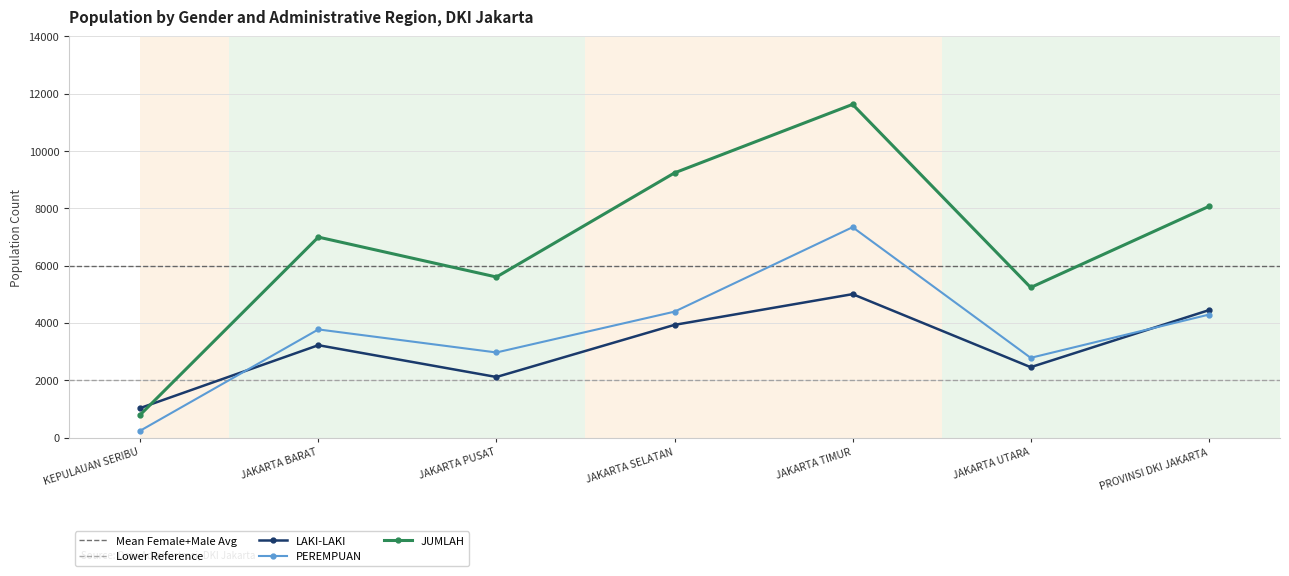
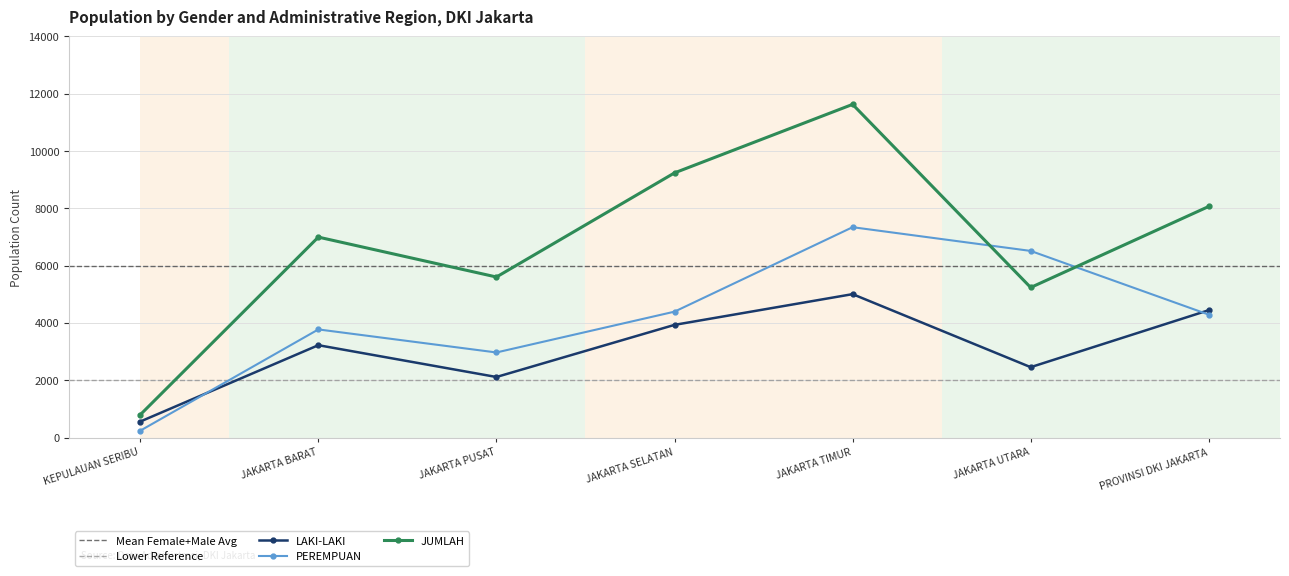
  {
    "LAKI-LAKI": {
-     "KEPULAUAN SERIBU": 1000,
+     "KEPULAUAN SERIBU": 600,
      "JAKARTA BARAT": 3200,
      "JAKARTA PUSAT": 2100,
      "JAKARTA SELATAN": 3900,
      "JAKARTA TIMUR": 5000,
      "JAKARTA UTARA": 2500,
      "PROVINSI DKI JAKARTA": 4400
    },
    "PEREMPUAN": {
      "KEPULAUAN SERIBU": 200,
      "JAKARTA BARAT": 3800,
      "JAKARTA PUSAT": 3000,
      "JAKARTA SELATAN": 4400,
      "JAKARTA TIMUR": 7300,
-     "JAKARTA UTARA": 2800,
+     "JAKARTA UTARA": 6500,
      "PROVINSI DKI JAKARTA": 4300
    },
    "JUMLAH": {
      "KEPULAUAN SERIBU": 800,
      "JAKARTA BARAT": 7000,
      "JAKARTA PUSAT": 5600,
      "JAKARTA SELATAN": 9200,
      "JAKARTA TIMUR": 11600,
      "JAKARTA UTARA": 5200,
      "PROVINSI DKI JAKARTA": 8100
    }
  }
